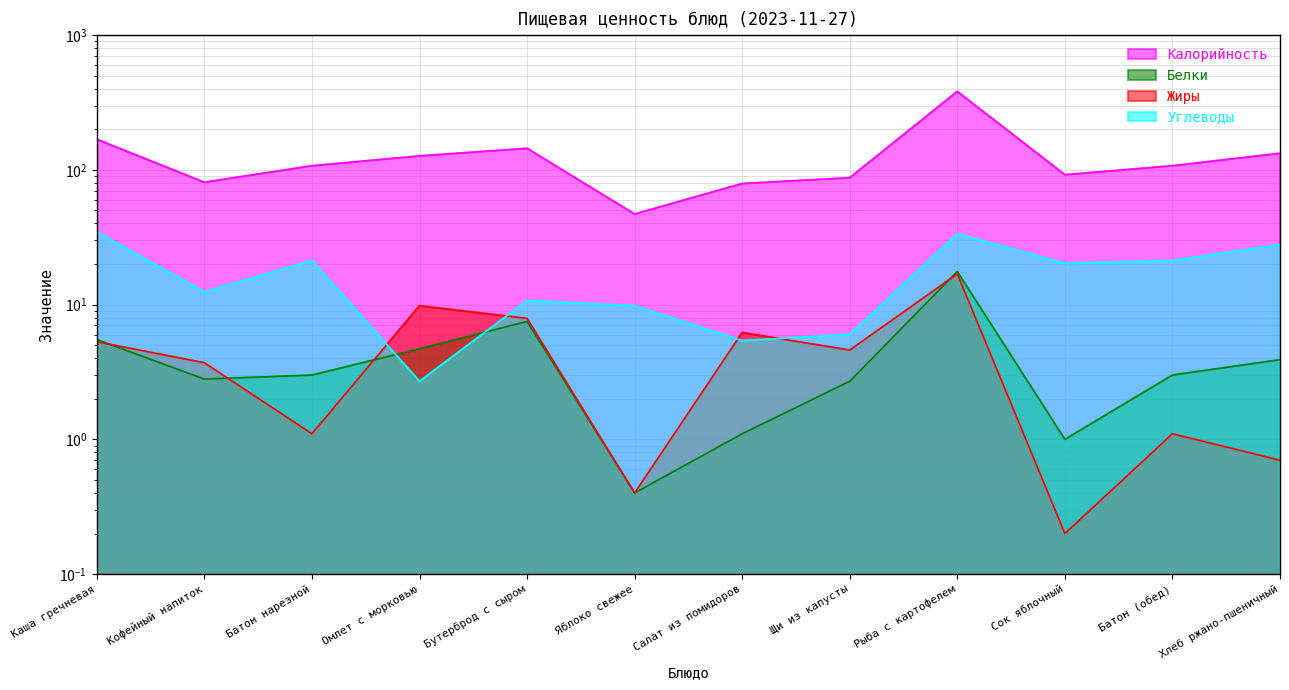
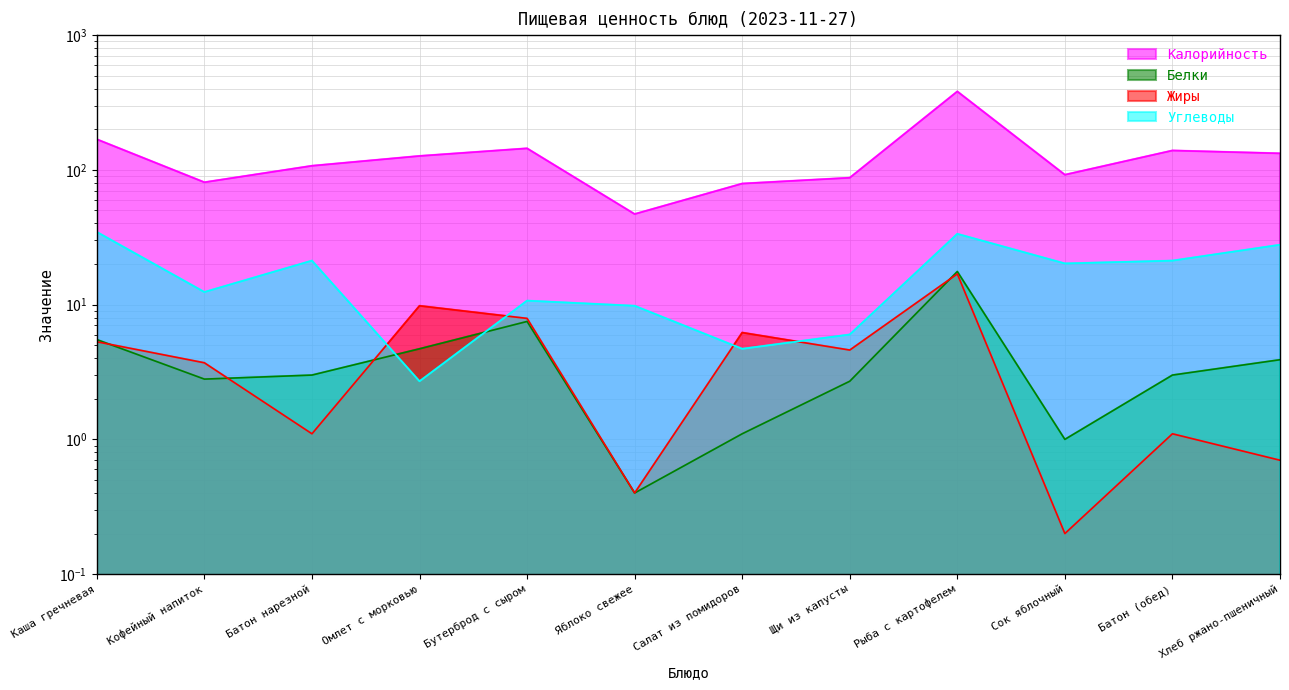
  {
    "Калорийность": {
      "Каша гречневая": 170,
      "Кофейный напиток": 80,
      "Батон нарезной": 110,
      "Омлет с морковью": 130,
      "Бутерброд с сыром": 140,
      "Яблоко свежее": 47,
      "Салат из помидоров": 80,
      "Щи из капусты": 90,
      "Рыба с картофелем": 380,
      "Сок яблочный": 90,
-     "Батон (обед)": 110,
+     "Батон (обед)": 140,
      "Хлеб ржано-пшеничный": 130
    },
    "Белки": {
      "Кофейный напиток": 2.8,
      "Батон нарезной": 3.0,
      "Омлет с морковью": 4.7,
      "Бутерброд с сыром": 8,
      "Салат из помидоров": 1.1,
      "Щи из капусты": 2.7,
      "Сок яблочный": 1.0,
      "Батон (обед)": 3.0,
      "Хлеб ржано-пшеничный": 3.9
    },
    "Жиры": {
      "Кофейный напиток": 3.7,
      "Батон нарезной": 1.1,
      "Омлет с морковью": 10,
      "Бутерброд с сыром": 8,
      "Салат из помидоров": 6,
      "Щи из капусты": 4.6,
      "Сок яблочный": 0.2,
      "Батон (обед)": 1.1,
      "Хлеб ржано-пшеничный": 0.7
    },
    "Углеводы": {
      "Каша гречневая": 35,
      "Кофейный напиток": 12,
      "Батон нарезной": 21,
      "Омлет с морковью": 2.7,
      "Бутерброд с сыром": 11,
      "Яблоко свежее": 10,
-     "Салат из помидоров": 5.4,
+     "Салат из помидоров": 4.7,
      "Щи из капусты": 6,
      "Рыба с картофелем": 34,
      "Сок яблочный": 20,
      "Батон (обед)": 21,
      "Хлеб ржано-пшеничный": 28
    }
  }
